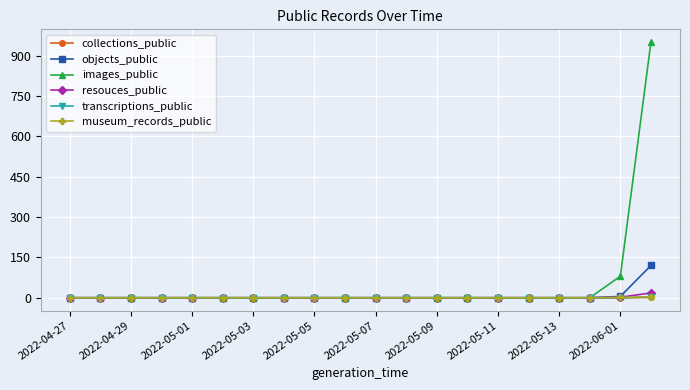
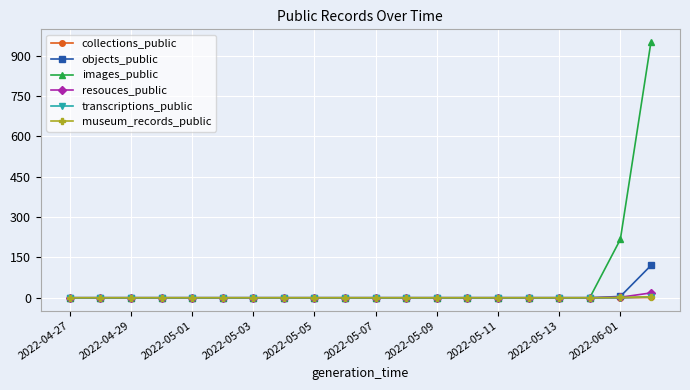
  {
    "images_public": {
-     "2022-06-01": 80
+     "2022-06-01": 220
    }
  }
